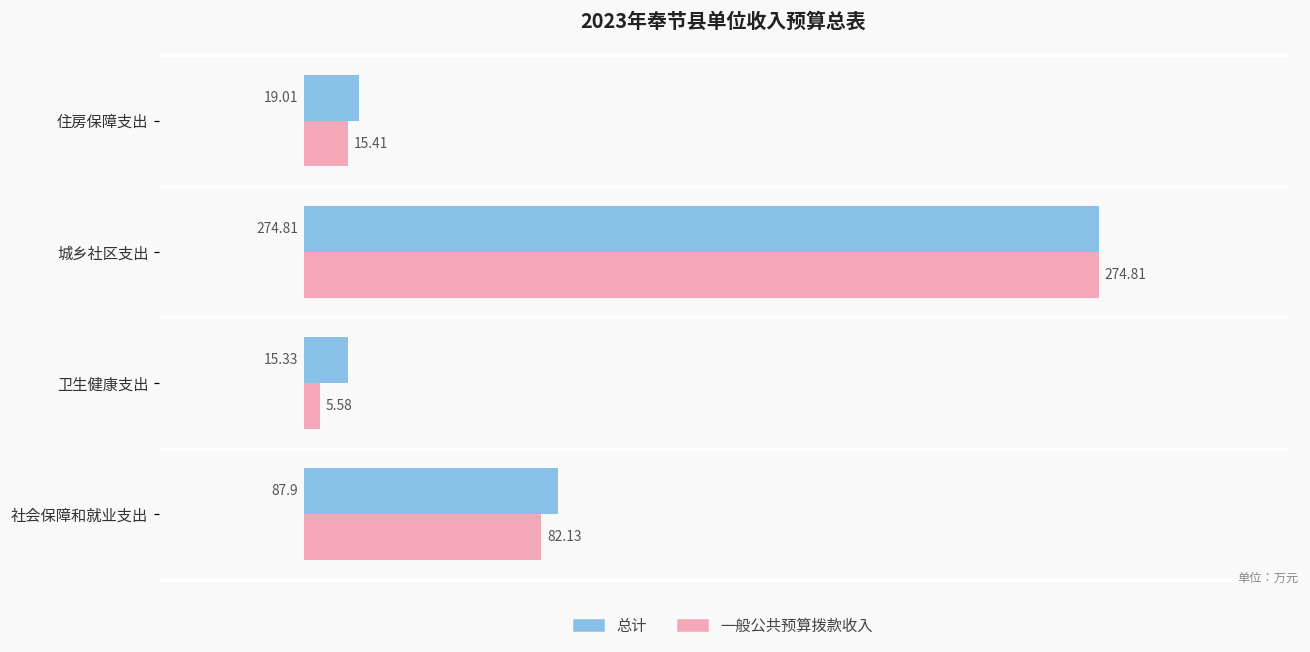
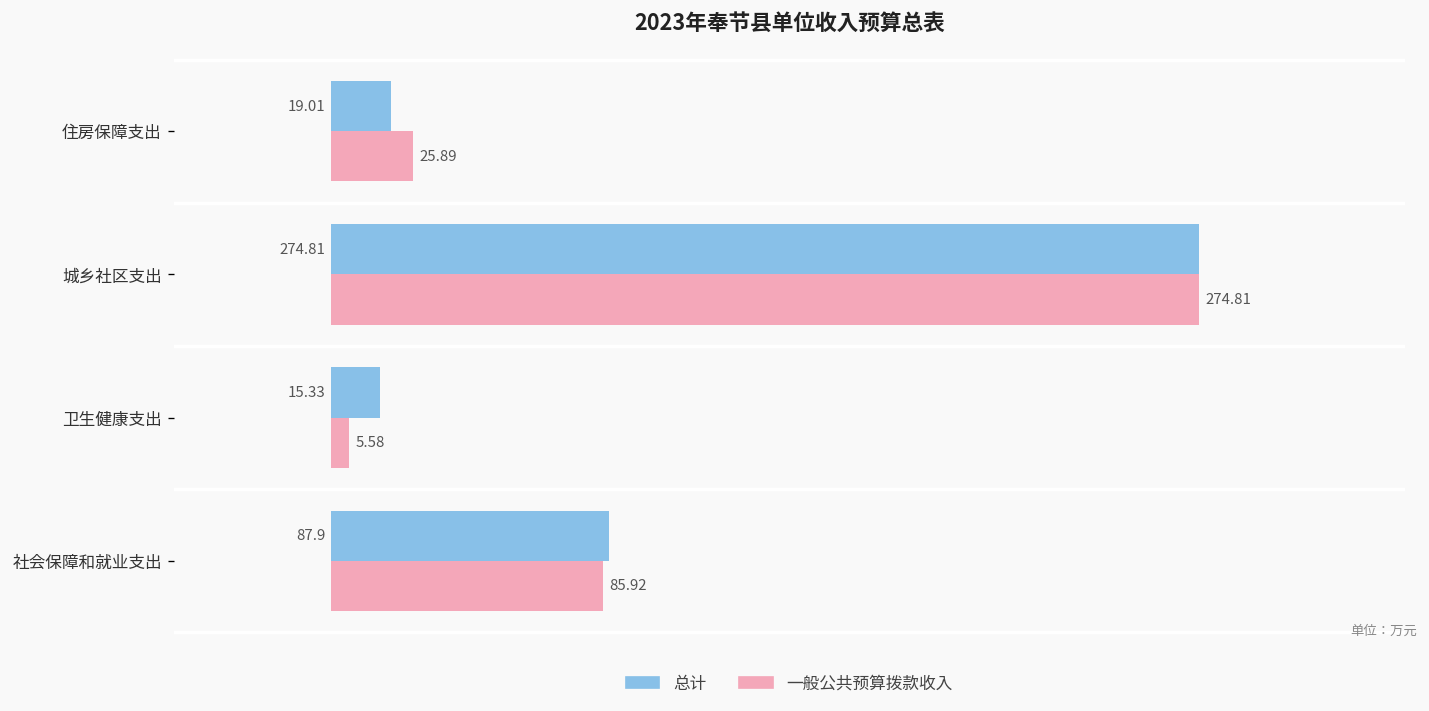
  {
    "一般公共预算拨款收入": {
-     "住房保障支出": 15.41,
+     "住房保障支出": 25.89,
      "城乡社区支出": 274.81,
      "卫生健康支出": 5.58,
-     "社会保障和就业支出": 82.13
+     "社会保障和就业支出": 85.92
    }
  }
